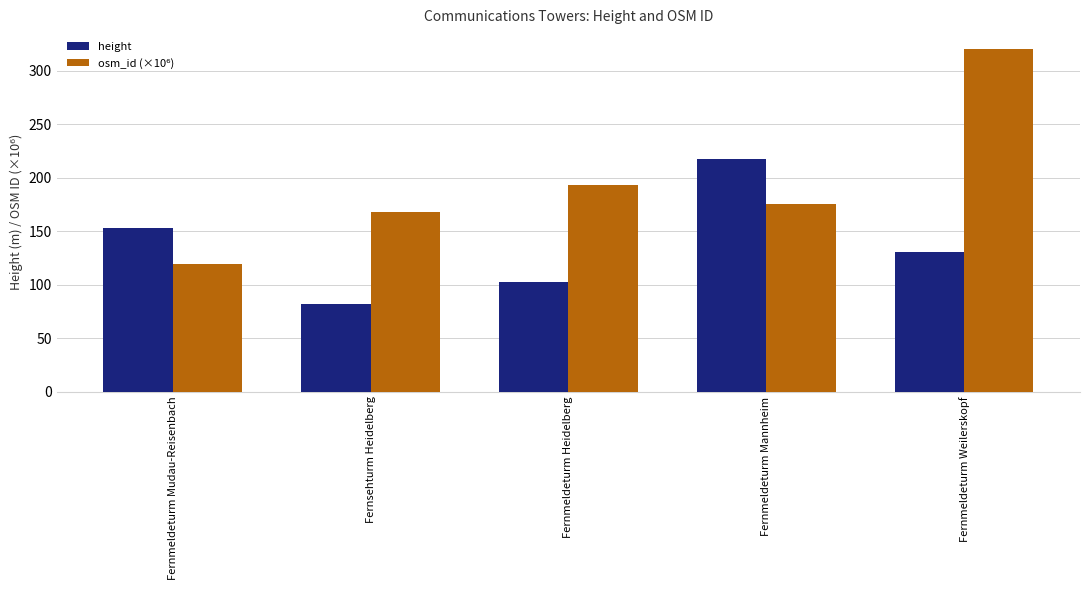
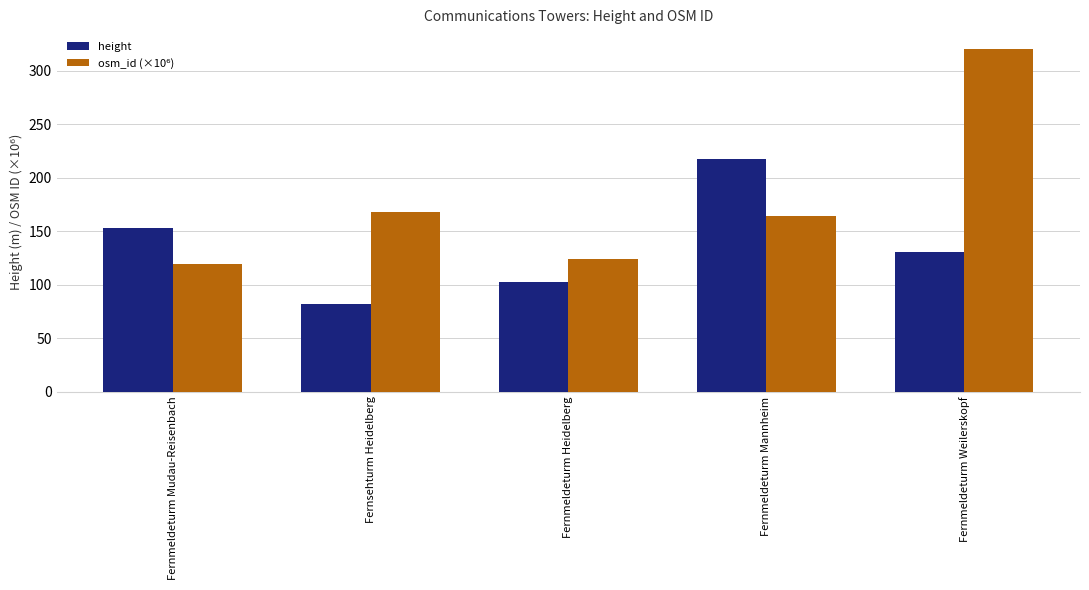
  {
    "height": {
      "Fernmeldeturm Mudau-Reisenbach": 153,
      "Fernsehturm Heidelberg": 82,
      "Fernmeldeturm Heidelberg": 102,
      "Fernmeldeturm Mannheim": 218,
      "Fernmeldeturm Weilerskopf": 131
    },
    "osm_id (×10⁶)": {
      "Fernmeldeturm Mudau-Reisenbach": 120,
      "Fernsehturm Heidelberg": 168,
-     "Fernmeldeturm Heidelberg": 193,
-     "Fernmeldeturm Mannheim": 176,
+     "Fernmeldeturm Heidelberg": 124,
+     "Fernmeldeturm Mannheim": 164,
      "Fernmeldeturm Weilerskopf": 320
    }
  }
